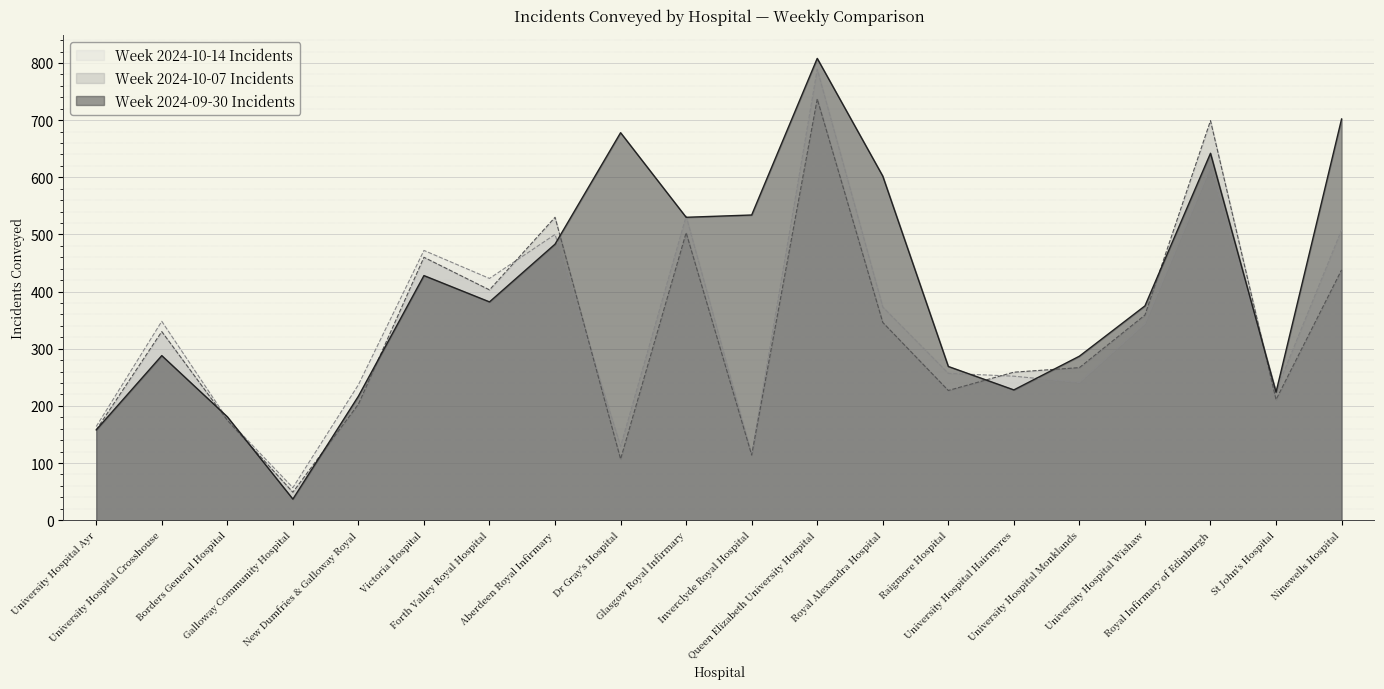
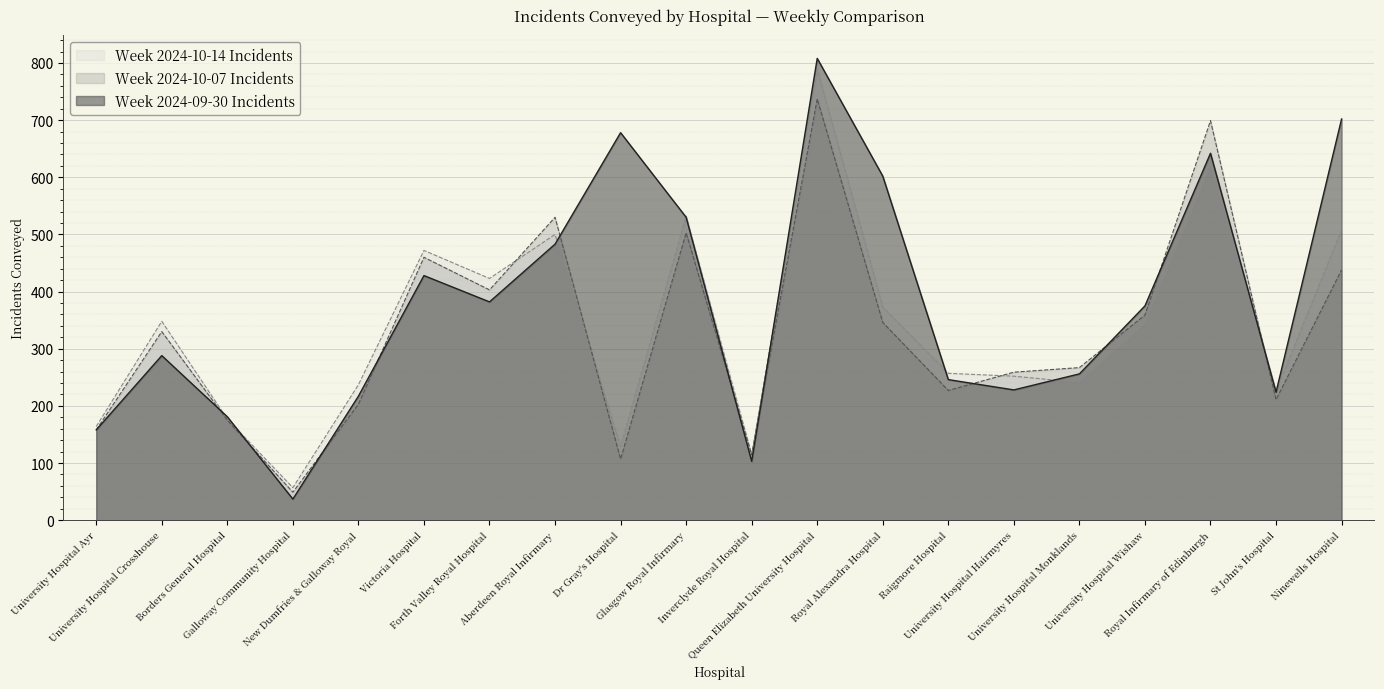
  {
    "Week 2024-09-30 Incidents": {
      "University Hospital Crosshouse": 290,
      "Galloway Community Hospital": 40,
      "New Dumfries & Galloway Royal": 220,
      "Victoria Hospital": 430,
      "Forth Valley Royal Hospital": 380,
      "Aberdeen Royal Infirmary": 480,
      "Dr Gray's Hospital": 680,
-     "Inverclyde Royal Hospital": 530,
+     "Inverclyde Royal Hospital": 100,
      "Queen Elizabeth University Hospital": 810,
      "Royal Alexandra Hospital": 600,
-     "Raigmore Hospital": 270,
+     "Raigmore Hospital": 250,
      "University Hospital Hairmyres": 230,
-     "University Hospital Monklands": 290,
+     "University Hospital Monklands": 260,
      "University Hospital Wishaw": 380,
      "Royal Infirmary of Edinburgh": 640,
      "Ninewells Hospital": 700
    }
  }
